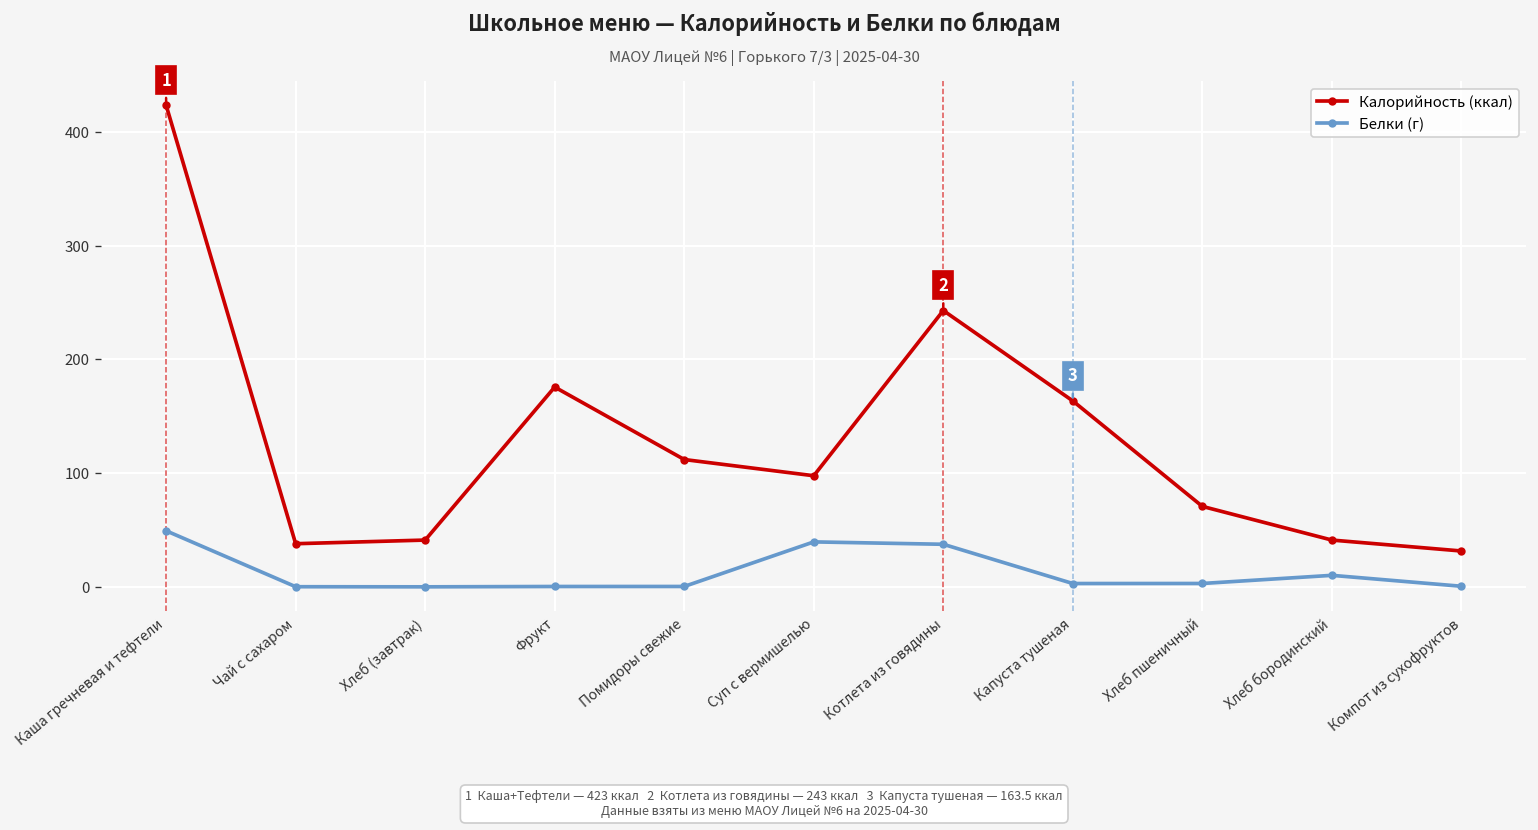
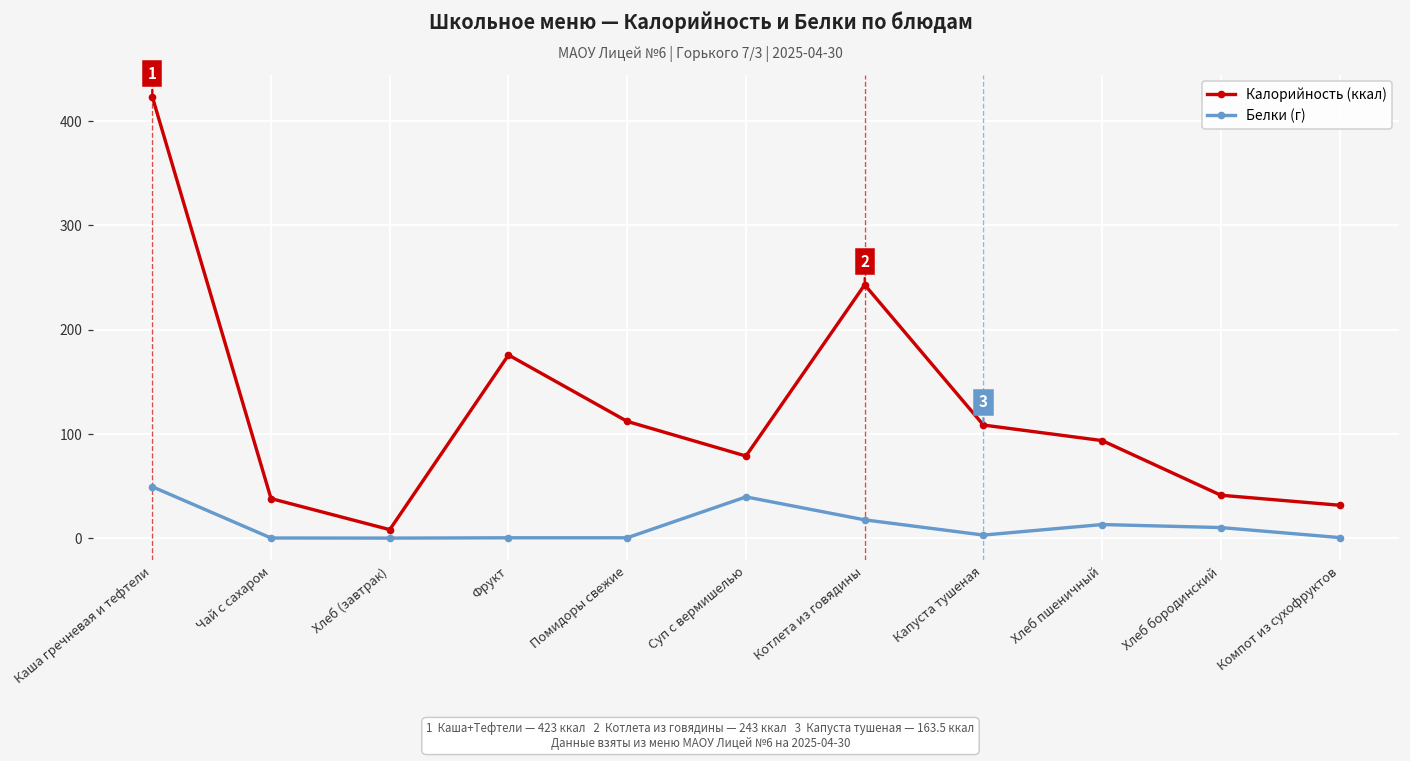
  {
    "Калорийность (ккал)": {
      "Чай с сахаром": 40,
-     "Хлеб (завтрак)": 40,
+     "Хлеб (завтрак)": 10,
      "Фрукт": 180,
      "Помидоры свежие": 110,
-     "Суп с вермишелью": 100,
-     "Капуста тушеная": 160,
-     "Хлеб пшеничный": 70,
+     "Суп с вермишелью": 80,
+     "Капуста тушеная": 110,
+     "Хлеб пшеничный": 90,
      "Хлеб бородинский": 40,
      "Компот из сухофруктов": 30
    },
    "Белки (г)": {
      "Каша гречневая и тефтели": 50,
      "Чай с сахаром": 0,
      "Хлеб (завтрак)": 0,
      "Фрукт": 0,
      "Помидоры свежие": 0,
      "Суп с вермишелью": 40,
-     "Котлета из говядины": 40,
+     "Котлета из говядины": 20,
      "Капуста тушеная": 0,
-     "Хлеб пшеничный": 0,
+     "Хлеб пшеничный": 10,
      "Хлеб бородинский": 10,
      "Компот из сухофруктов": 0
    }
  }
